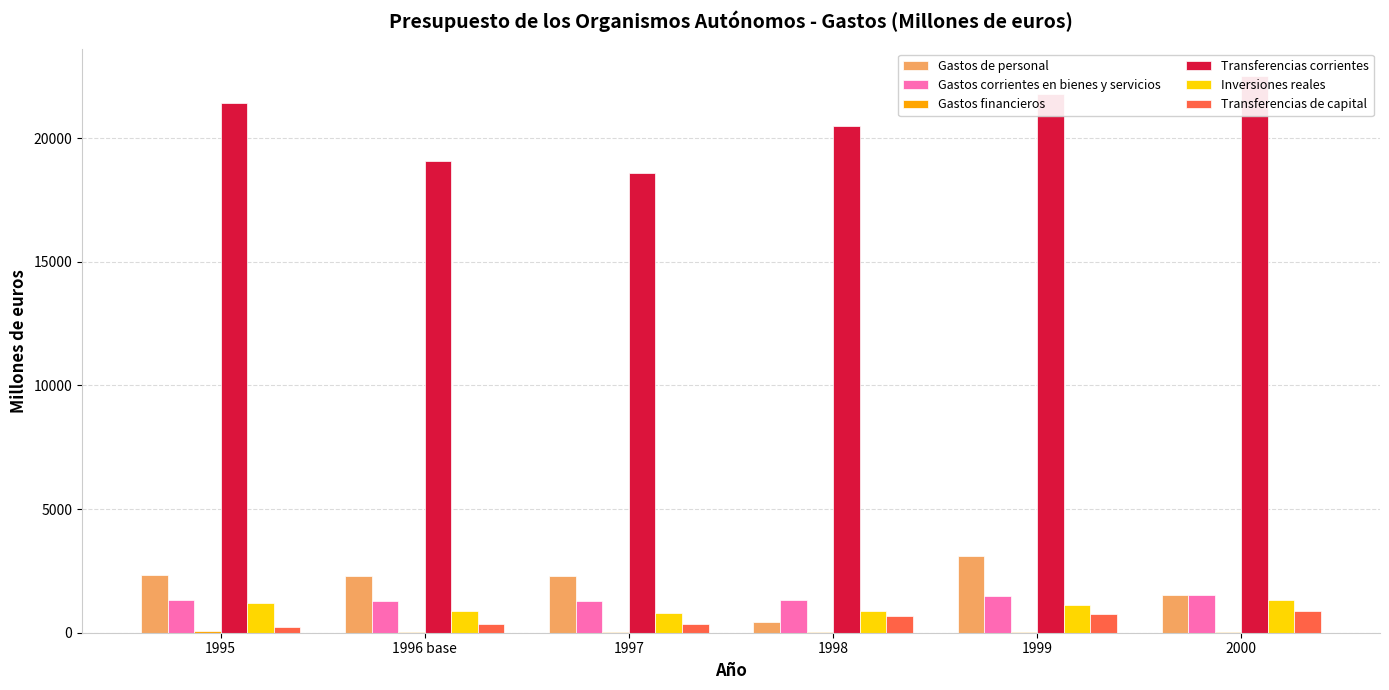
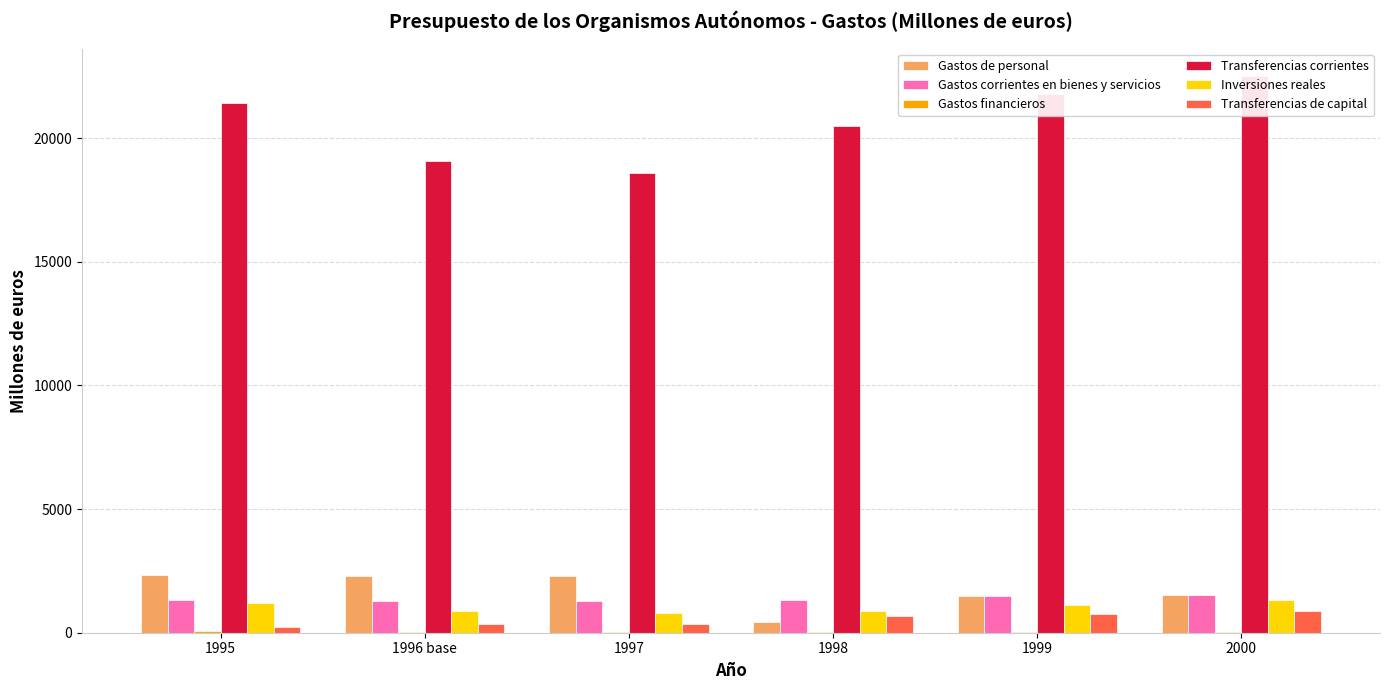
  {
    "Gastos de personal": {
      "1995": 2400,
      "1996 base": 2300,
      "1997": 2300,
      "1998": 400,
-     "1999": 3100,
+     "1999": 1500,
      "2000": 1500
    },
    "Gastos corrientes en bienes y servicios": {
      "1995": 1300,
      "1996 base": 1300,
      "1997": 1300,
      "1998": 1300,
      "1999": 1500,
      "2000": 1500
    },
    "Transferencias corrientes": {
      "1995": 21400,
      "1996 base": 19100,
      "1997": 18600,
      "1998": 20500
    },
    "Transferencias de capital": {
      "1995": 200,
      "1996 base": 400,
      "1997": 400,
      "1998": 700,
      "1999": 800,
      "2000": 900
    }
  }
